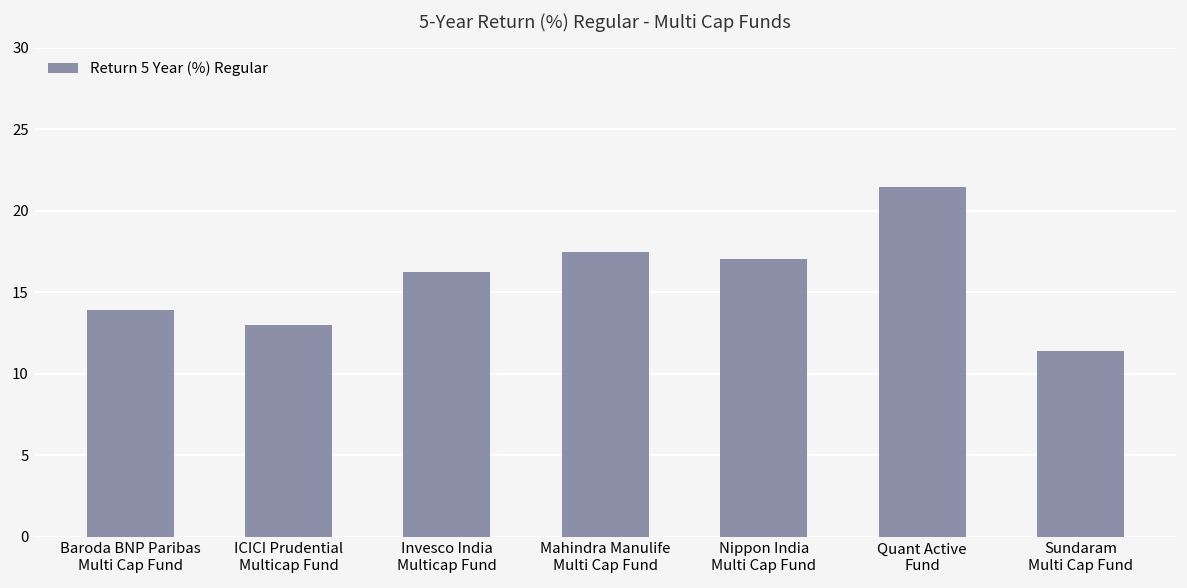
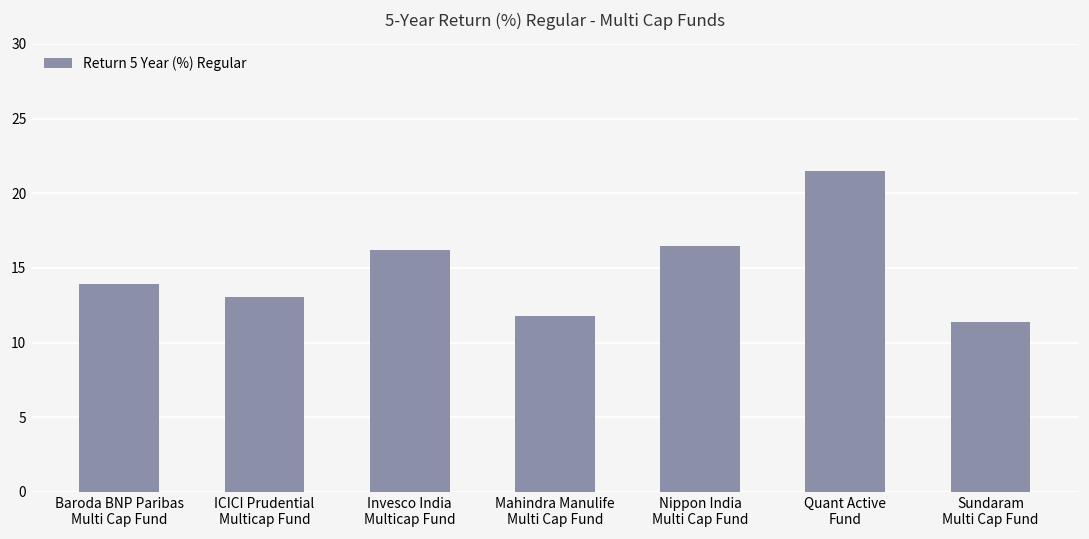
  {
    "Baroda BNP Paribas Multi Cap Fund": 13.9,
    "ICICI Prudential Multicap Fund": 13.0,
    "Invesco India Multicap Fund": 16.2,
-   "Mahindra Manulife Multi Cap Fund": 17.5,
-   "Nippon India Multi Cap Fund": 17.1,
+   "Mahindra Manulife Multi Cap Fund": 11.8,
+   "Nippon India Multi Cap Fund": 16.4,
    "Quant Active Fund": 21.5,
    "Sundaram Multi Cap Fund": 11.4
  }
